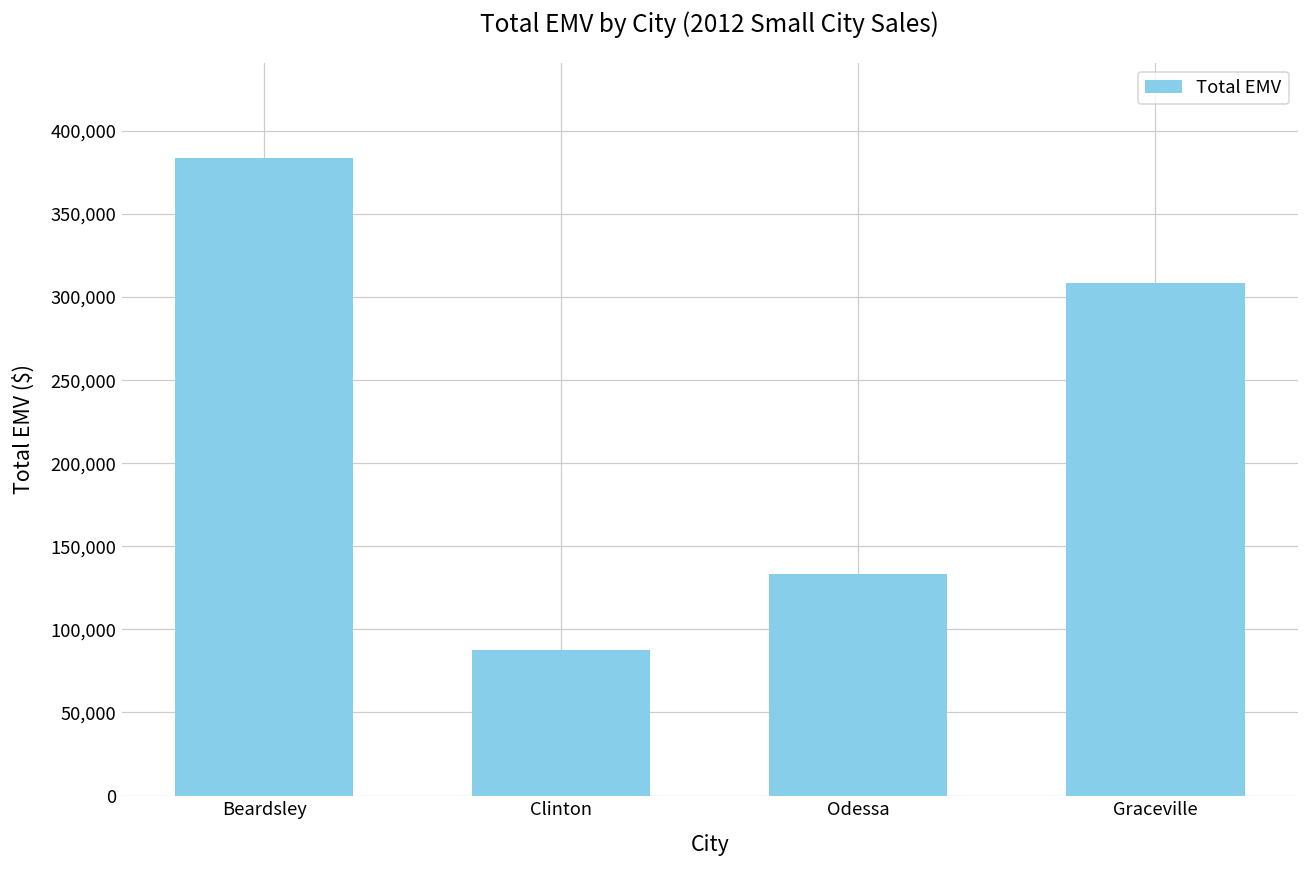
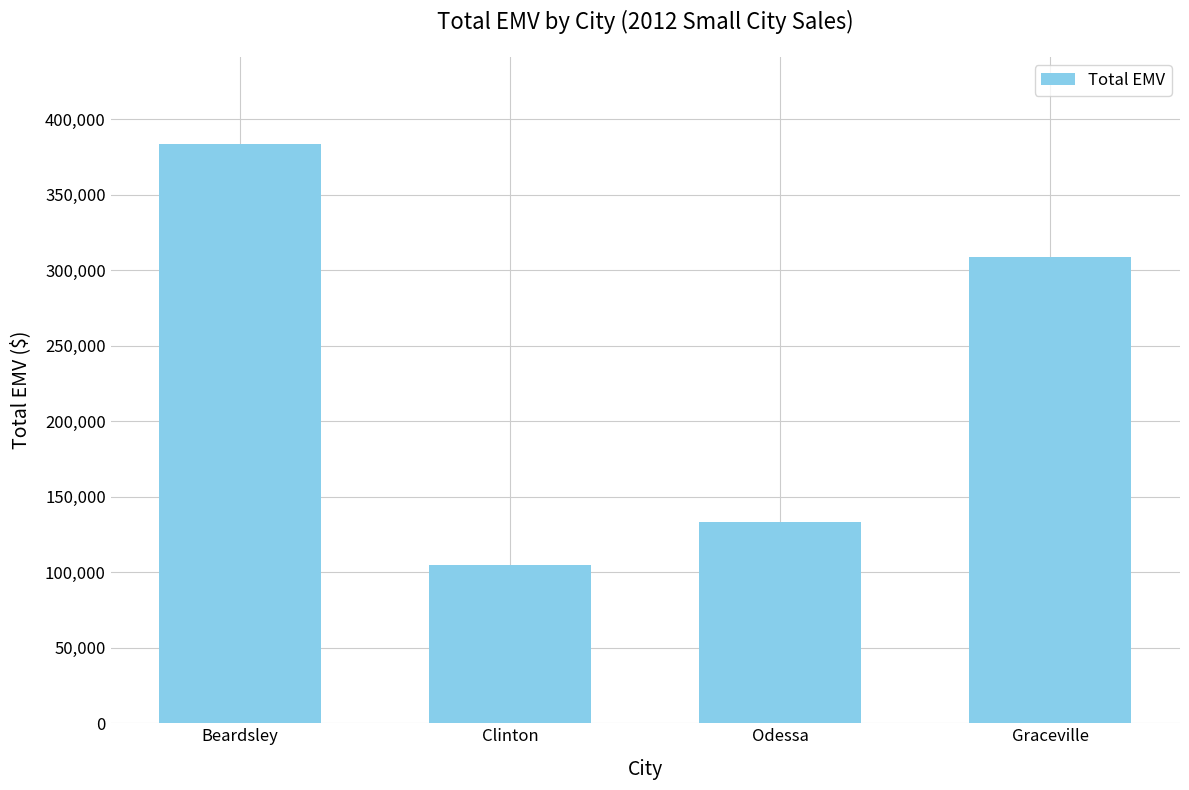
  {
    "Beardsley": "384,000",
-   "Clinton": "88,000",
+   "Clinton": "105,000",
    "Odessa": "134,000",
    "Graceville": "309,000"
  }
